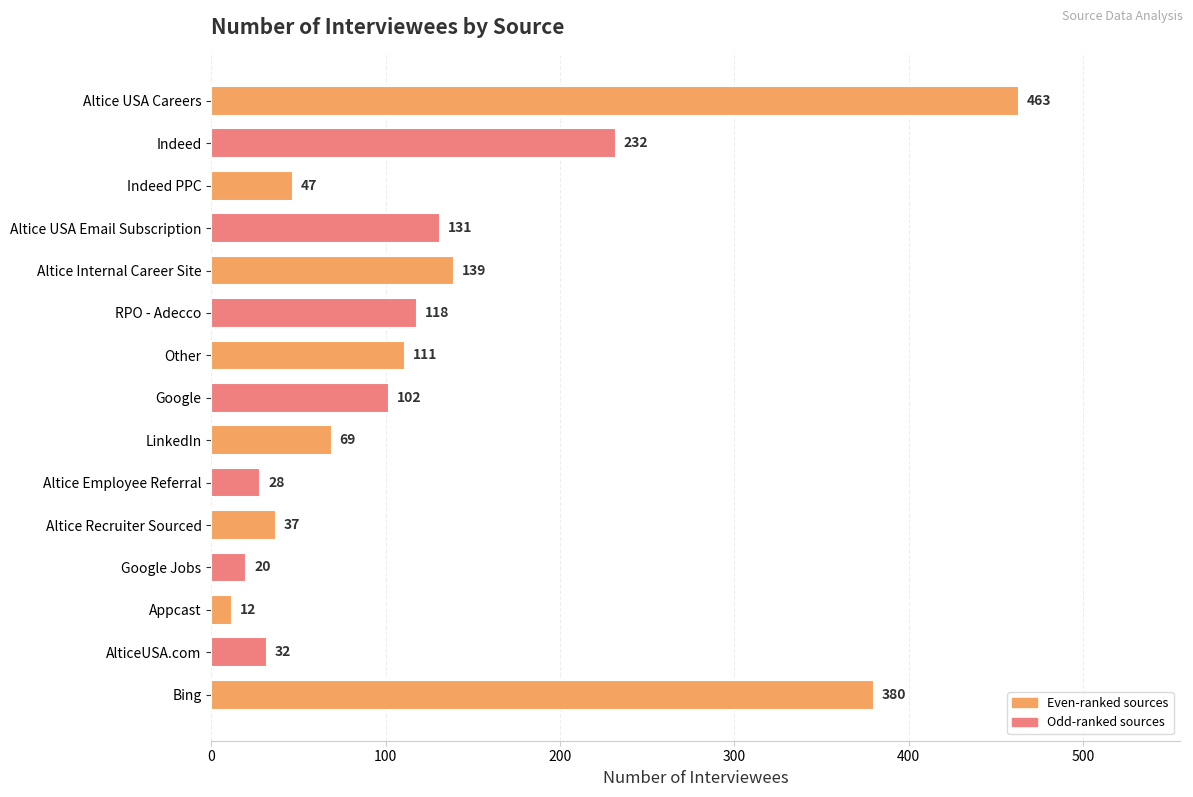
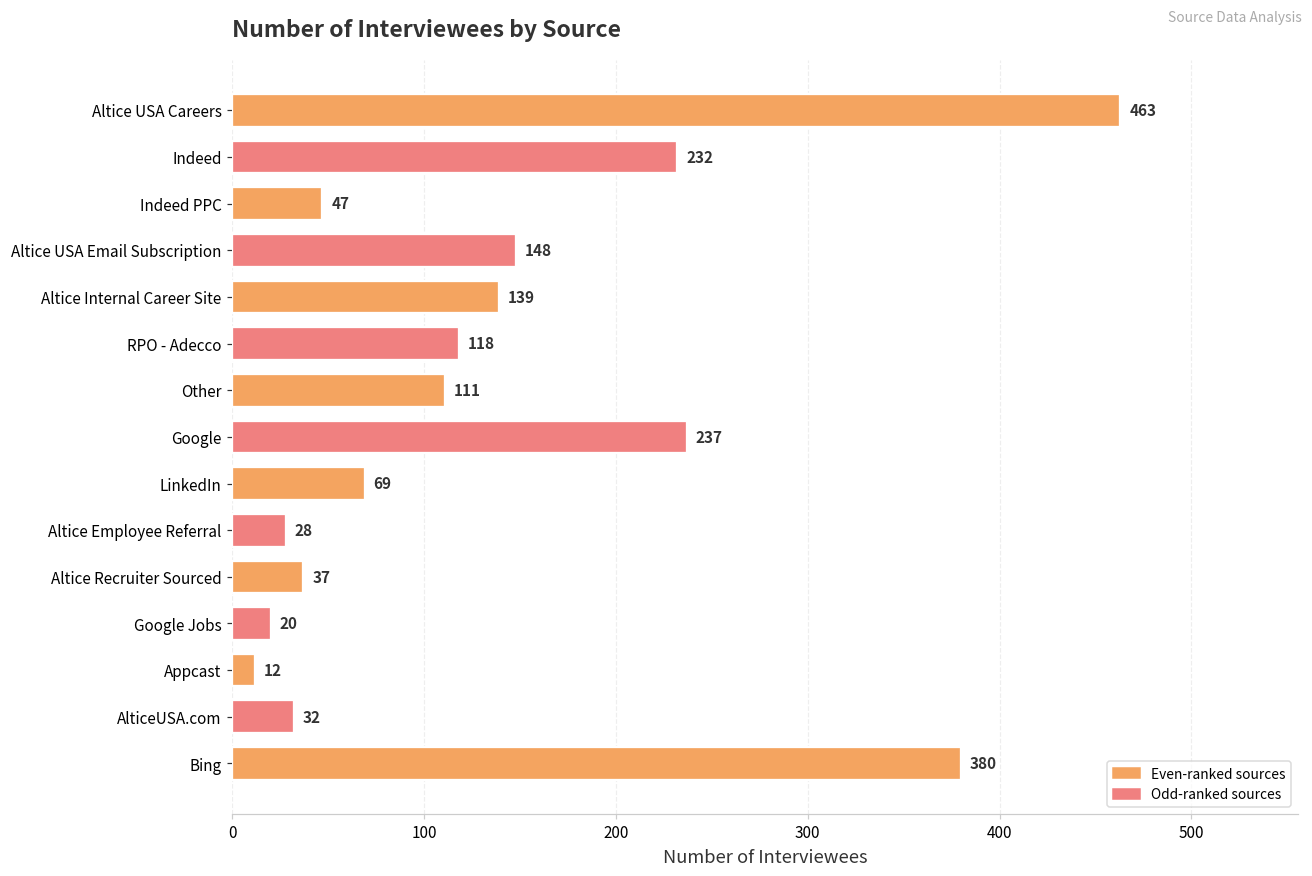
  {
    "Altice USA Careers": 463,
    "Indeed": 232,
    "Indeed PPC": 47,
-   "Altice USA Email Subscription": 131,
+   "Altice USA Email Subscription": 148,
    "Altice Internal Career Site": 139,
    "RPO - Adecco": 118,
    "Other": 111,
-   "Google": 102,
+   "Google": 237,
    "LinkedIn": 69,
    "Altice Employee Referral": 28,
    "Altice Recruiter Sourced": 37,
    "Google Jobs": 20,
    "Appcast": 12,
    "AlticeUSA.com": 32,
    "Bing": 380
  }
